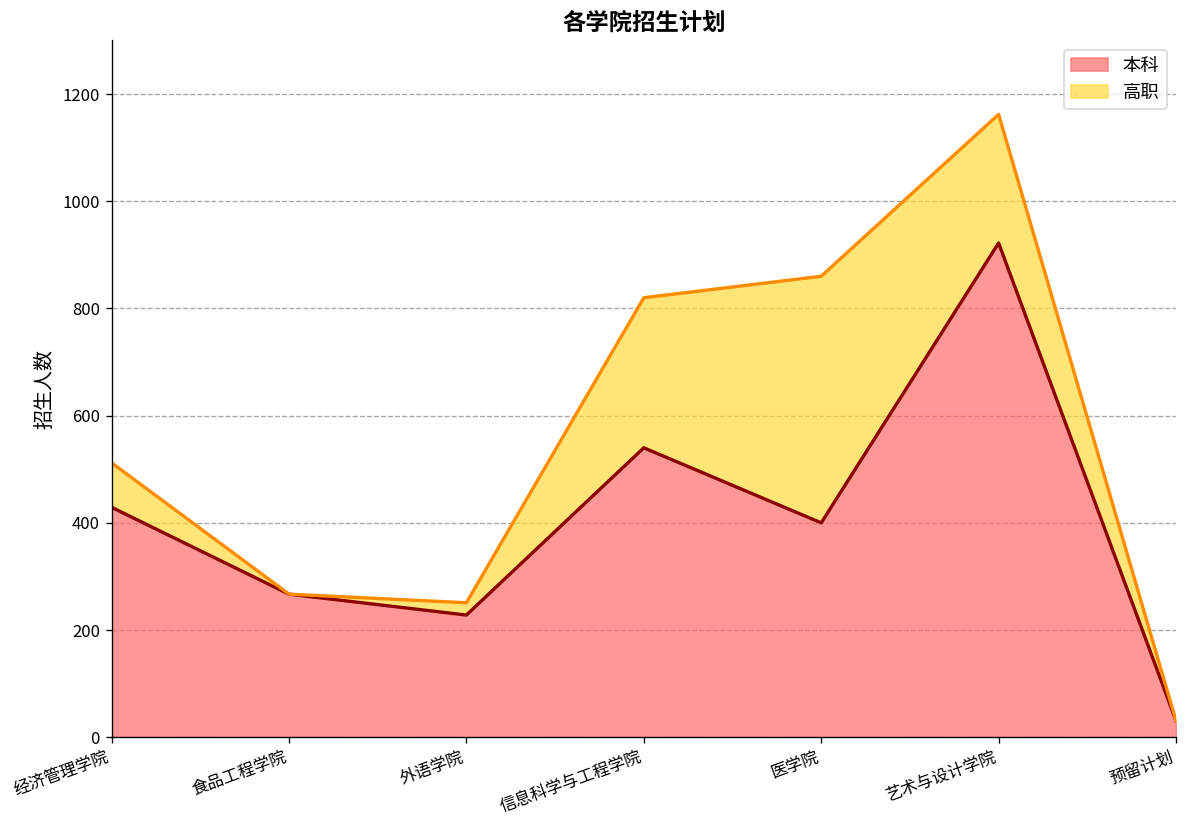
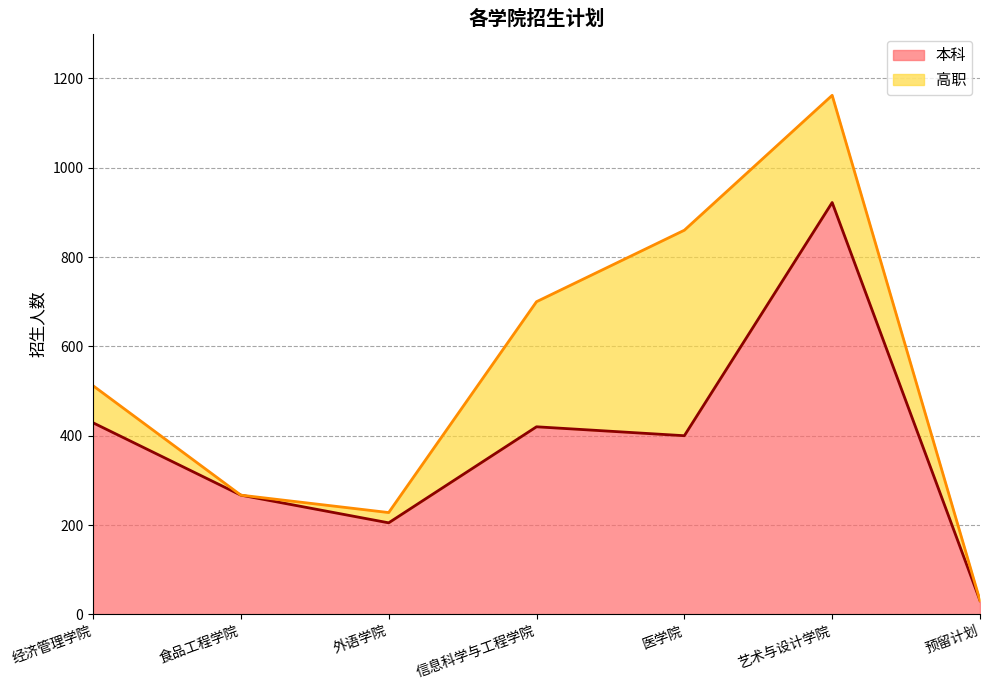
  {
    "本科": {
      "经济管理学院": 430,
-     "外语学院": 230,
-     "信息科学与工程学院": 540,
+     "外语学院": 210,
+     "信息科学与工程学院": 420,
      "医学院": 400,
      "艺术与设计学院": 920
    },
    "高职": {
      "经济管理学院": 80,
      "外语学院": 20,
      "信息科学与工程学院": 280,
      "医学院": 460,
      "艺术与设计学院": 240
    }
  }
